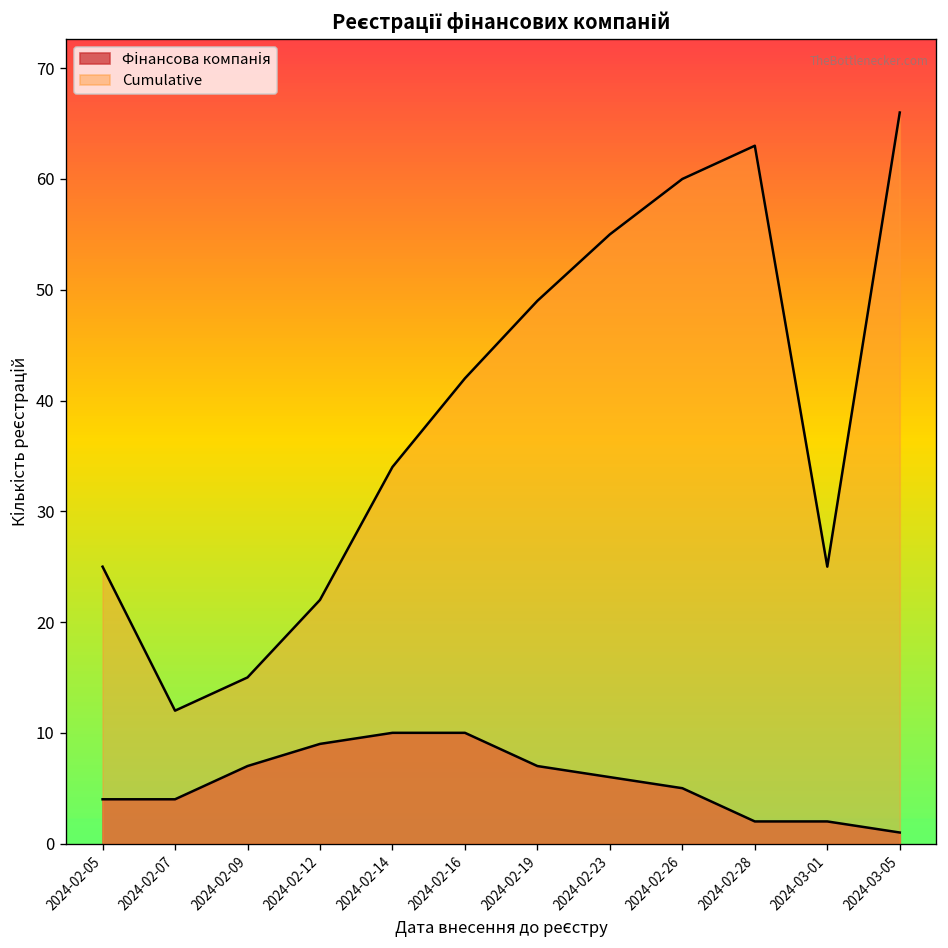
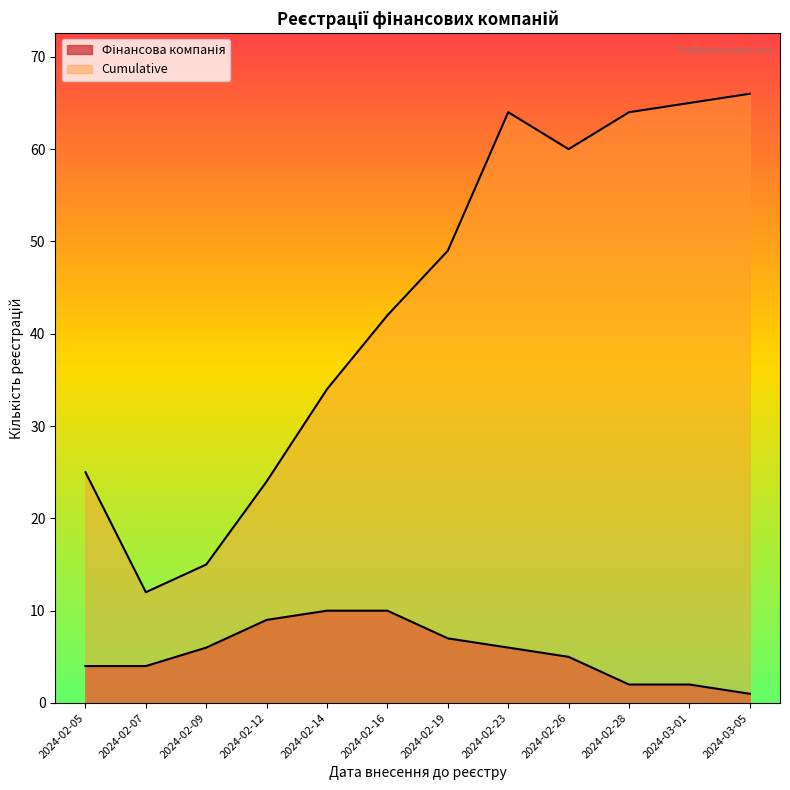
  {
    "Фінансова компанія": {
      "2024-02-05": 4,
      "2024-02-07": 4,
-     "2024-02-09": 7,
+     "2024-02-09": 6,
      "2024-02-12": 9,
      "2024-02-14": 10,
      "2024-02-16": 10,
      "2024-02-19": 7,
      "2024-02-23": 6,
      "2024-02-26": 5
    },
    "Cumulative": {
      "2024-02-05": 25,
      "2024-02-07": 12,
      "2024-02-09": 15,
-     "2024-02-12": 22,
+     "2024-02-12": 24,
      "2024-02-14": 34,
      "2024-02-16": 42,
      "2024-02-19": 49,
-     "2024-02-23": 55,
+     "2024-02-23": 64,
      "2024-02-26": 60,
-     "2024-02-28": 63,
-     "2024-03-01": 25,
+     "2024-02-28": 64,
+     "2024-03-01": 65,
      "2024-03-05": 66
    }
  }
